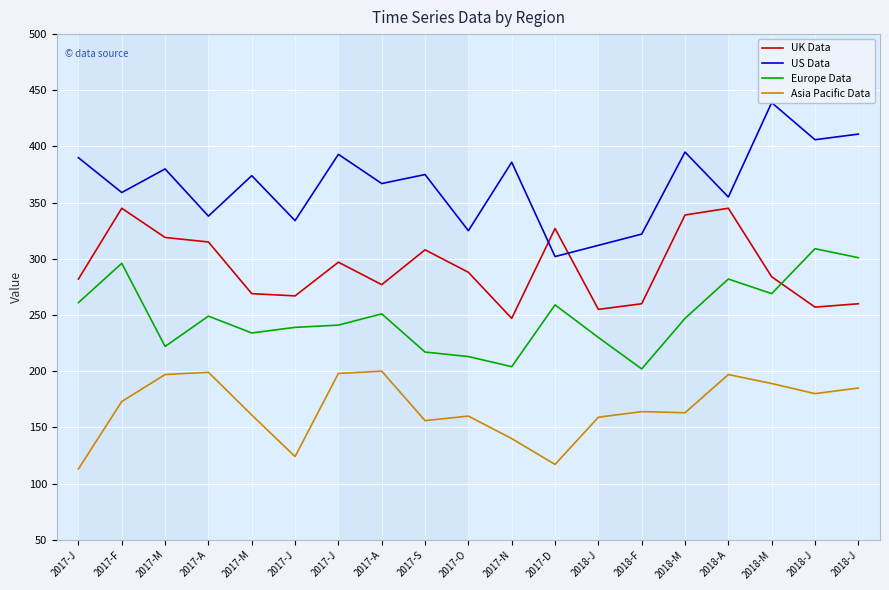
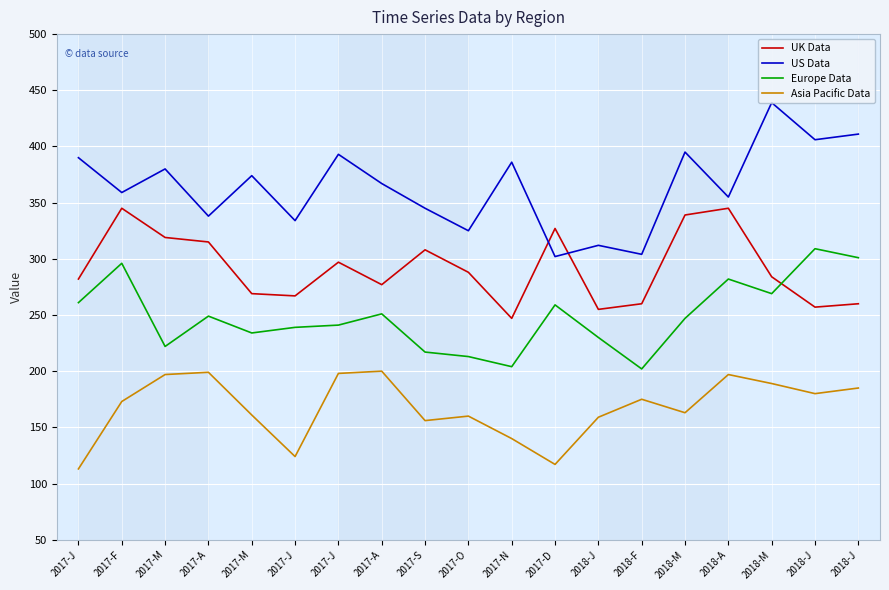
  {
    "UK Data": {
      "2017-F": 345,
      "2017-S": 308,
      "2017-O": 288,
      "2017-N": 247,
      "2017-D": 327,
      "2018-F": 260,
      "2018-A": 345
    },
    "US Data": {
      "2017-F": 359,
-     "2017-S": 375,
+     "2017-S": 345,
      "2017-O": 325,
      "2017-N": 386,
      "2017-D": 302,
-     "2018-F": 322,
+     "2018-F": 304,
      "2018-A": 355
    },
    "Europe Data": {
      "2017-F": 296,
      "2017-S": 217,
      "2017-O": 213,
      "2017-N": 204,
      "2017-D": 259,
      "2018-F": 202,
      "2018-A": 282
    },
    "Asia Pacific Data": {
      "2017-F": 173,
      "2017-S": 156,
      "2017-O": 160,
      "2017-N": 140,
      "2017-D": 117,
-     "2018-F": 164,
+     "2018-F": 175,
      "2018-A": 197
    }
  }
